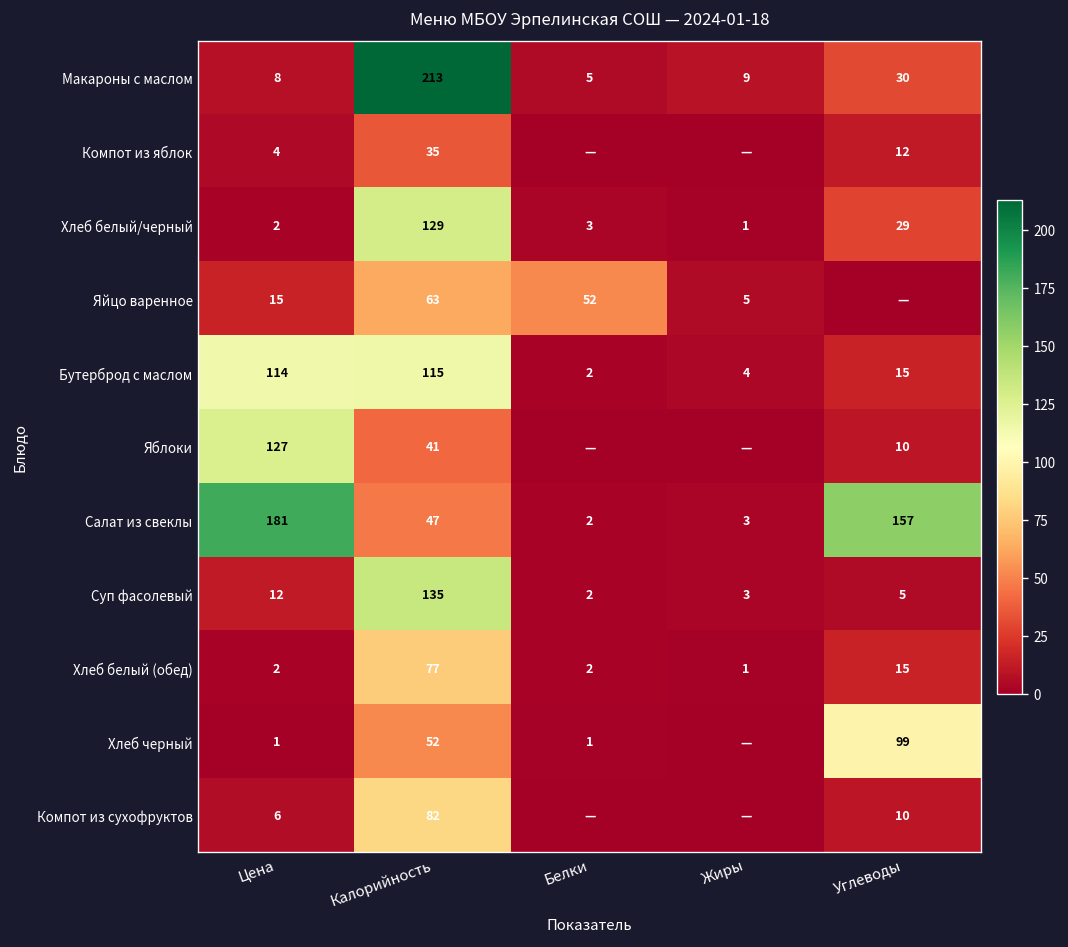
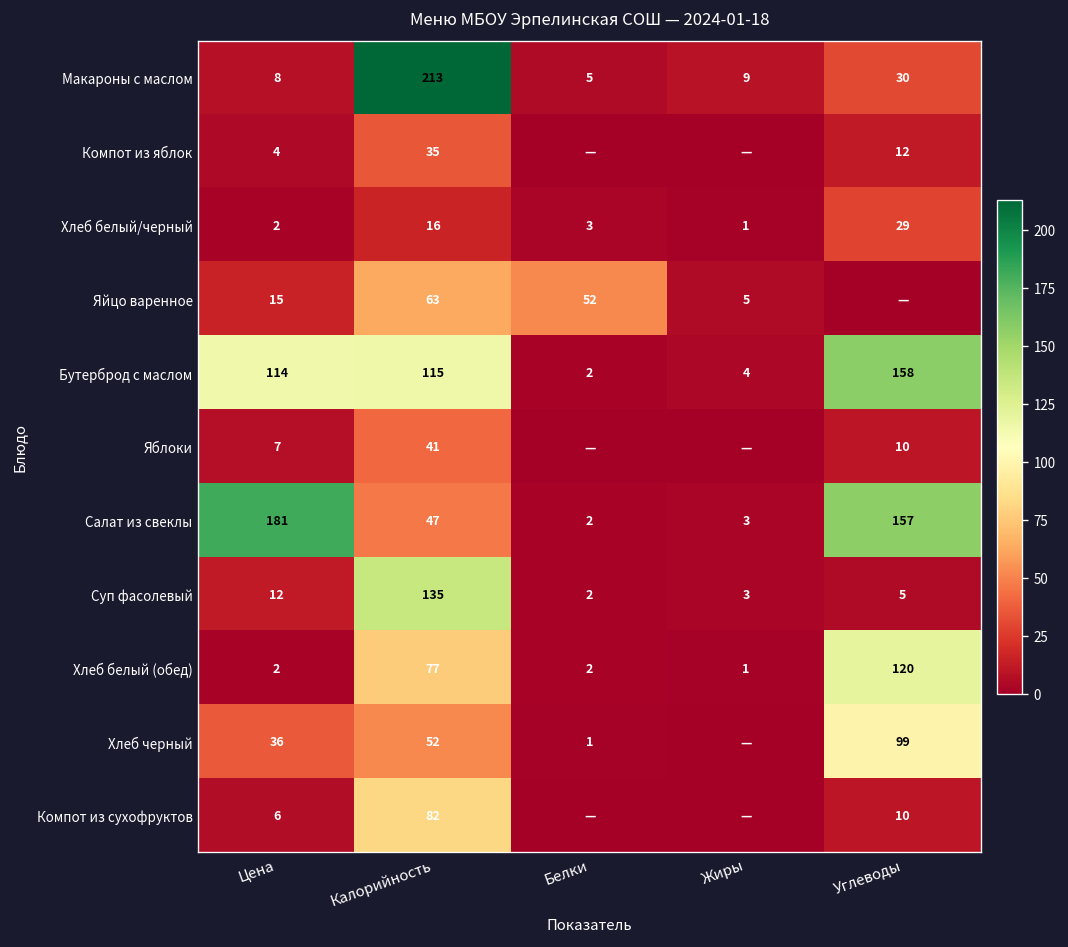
  {
    "Макароны с маслом": {
      "Цена": 8,
      "Калорийность": 213,
      "Белки": 5,
      "Жиры": 9,
      "Углеводы": 30
    },
    "Компот из яблок": {
      "Цена": 4,
      "Калорийность": 35,
      "Углеводы": 12
    },
    "Хлеб белый/черный": {
      "Цена": 2,
-     "Калорийность": 129,
+     "Калорийность": 16,
      "Белки": 3,
      "Жиры": 1,
      "Углеводы": 29
    },
    "Яйцо варенное": {
      "Цена": 15,
      "Калорийность": 63,
      "Белки": 52,
      "Жиры": 5
    },
    "Бутерброд с маслом": {
      "Цена": 114,
      "Калорийность": 115,
      "Белки": 2,
      "Жиры": 4,
-     "Углеводы": 15
+     "Углеводы": 158
    },
    "Яблоки": {
-     "Цена": 127,
+     "Цена": 7,
      "Калорийность": 41,
      "Углеводы": 10
    },
    "Салат из свеклы": {
      "Цена": 181,
      "Калорийность": 47,
      "Белки": 2,
      "Жиры": 3,
      "Углеводы": 157
    },
    "Суп фасолевый": {
      "Цена": 12,
      "Калорийность": 135,
      "Белки": 2,
      "Жиры": 3,
      "Углеводы": 5
    },
    "Хлеб белый (обед)": {
      "Цена": 2,
      "Калорийность": 77,
      "Белки": 2,
      "Жиры": 1,
-     "Углеводы": 15
+     "Углеводы": 120
    },
    "Хлеб черный": {
-     "Цена": 1,
+     "Цена": 36,
      "Калорийность": 52,
      "Белки": 1,
      "Углеводы": 99
    },
    "Компот из сухофруктов": {
      "Цена": 6,
      "Калорийность": 82,
      "Углеводы": 10
    }
  }
